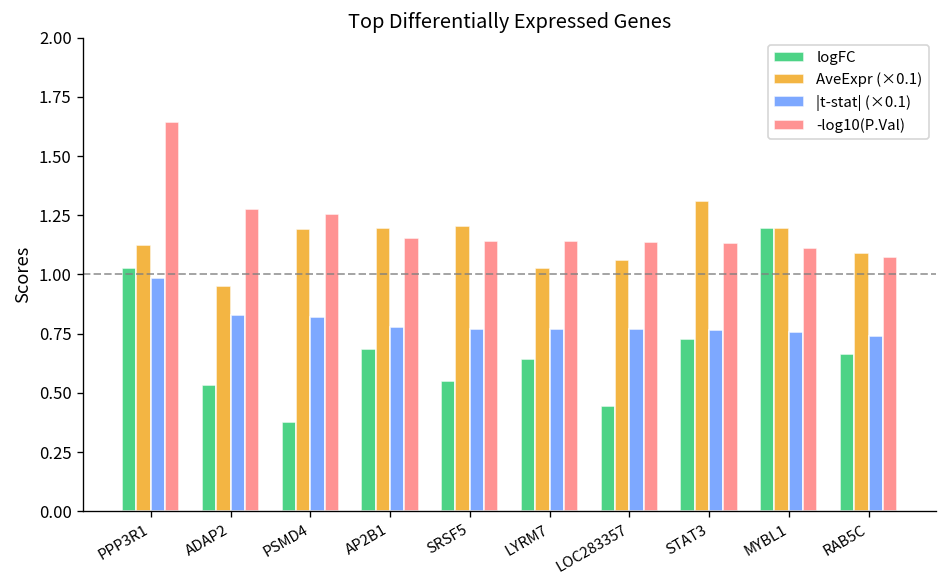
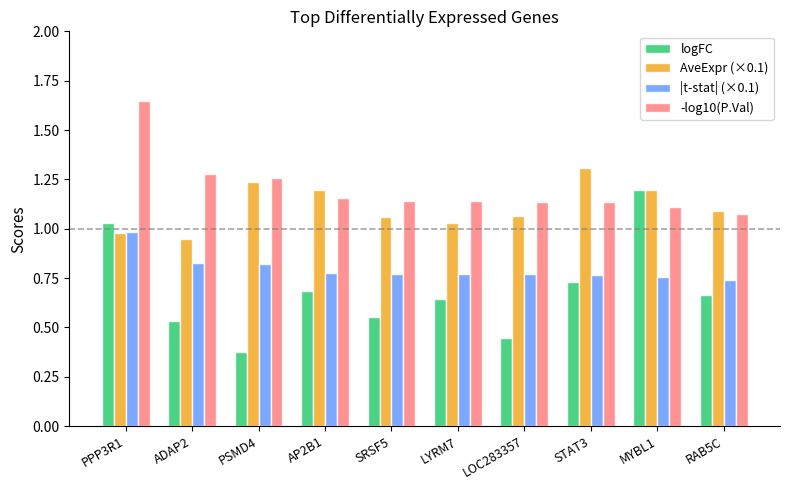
  {
    "logFC": {
      "PPP3R1": 1.03,
      "ADAP2": 0.53,
      "PSMD4": 0.38,
      "AP2B1": 0.69,
      "SRSF5": 0.55,
      "LYRM7": 0.64,
      "LOC283357": 0.45,
      "STAT3": 0.73,
      "MYBL1": 1.20,
      "RAB5C": 0.66
    },
    "AveExpr (×0.1)": {
-     "PPP3R1": 1.12,
+     "PPP3R1": 0.98,
      "ADAP2": 0.95,
-     "PSMD4": 1.19,
+     "PSMD4": 1.23,
      "AP2B1": 1.20,
-     "SRSF5": 1.20,
+     "SRSF5": 1.06,
      "LYRM7": 1.03,
      "LOC283357": 1.06,
      "STAT3": 1.31,
      "MYBL1": 1.20,
      "RAB5C": 1.09
    },
    "|t-stat| (×0.1)": {
      "PPP3R1": 0.98,
      "ADAP2": 0.83,
      "PSMD4": 0.82,
      "AP2B1": 0.78,
      "SRSF5": 0.77,
      "LYRM7": 0.77,
      "LOC283357": 0.77,
      "STAT3": 0.77,
      "MYBL1": 0.76,
      "RAB5C": 0.74
    },
    "-log10(P.Val)": {
      "PPP3R1": 1.65,
      "ADAP2": 1.27,
      "PSMD4": 1.26,
      "AP2B1": 1.15,
      "SRSF5": 1.14,
      "LYRM7": 1.14,
      "LOC283357": 1.14,
      "STAT3": 1.13,
      "MYBL1": 1.11,
      "RAB5C": 1.07
    }
  }
